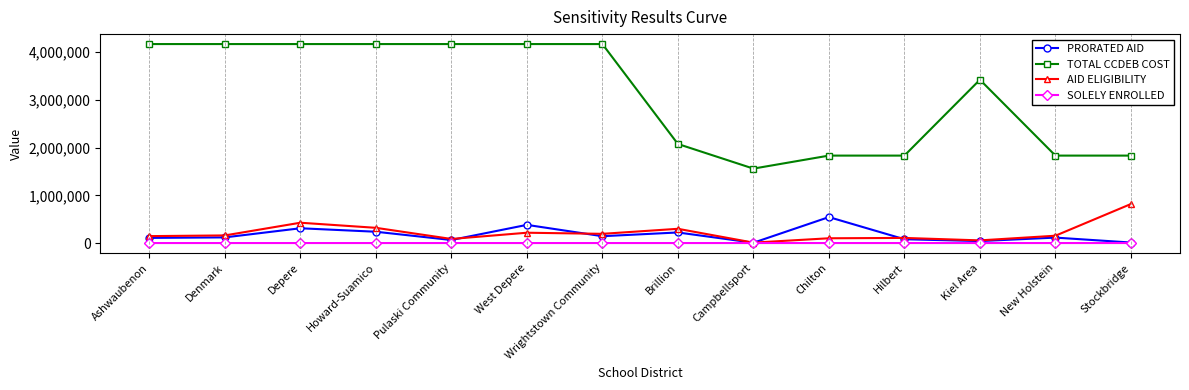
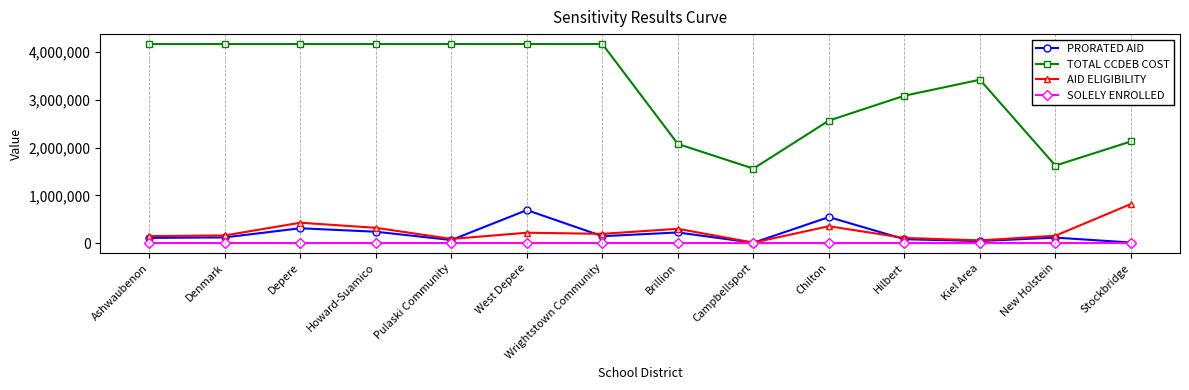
  {
    "PRORATED AID": {
      "Depere": "300,000",
      "Howard-Suamico": "200,000",
-     "West Depere": "400,000",
+     "West Depere": "700,000",
      "Brillion": "200,000",
      "Chilton": "500,000"
    },
    "TOTAL CCDEB COST": {
      "Ashwaubenon": "4,200,000",
      "Denmark": "4,200,000",
      "Depere": "4,200,000",
      "Howard-Suamico": "4,200,000",
      "Pulaski Community": "4,200,000",
      "West Depere": "4,200,000",
      "Wrightstown Community": "4,200,000",
      "Brillion": "2,100,000",
      "Campbellsport": "1,600,000",
-     "Chilton": "1,800,000",
-     "Hilbert": "1,800,000",
+     "Chilton": "2,600,000",
+     "Hilbert": "3,100,000",
      "Kiel Area": "3,400,000",
-     "New Holstein": "1,800,000",
-     "Stockbridge": "1,800,000"
+     "New Holstein": "1,600,000",
+     "Stockbridge": "2,100,000"
    },
    "AID ELIGIBILITY": {
      "Depere": "400,000",
      "Howard-Suamico": "300,000",
      "West Depere": "200,000",
      "Brillion": "300,000",
-     "Chilton": "100,000",
+     "Chilton": "400,000",
      "Stockbridge": "800,000"
    },
    "SOLELY ENROLLED": {
      "Ashwaubenon": "0",
      "Denmark": "0",
      "Depere": "0",
      "Howard-Suamico": "0",
      "Pulaski Community": "0",
      "West Depere": "0",
      "Wrightstown Community": "0",
      "Brillion": "0",
      "Chilton": "0",
      "Hilbert": "0",
      "New Holstein": "0"
    }
  }
